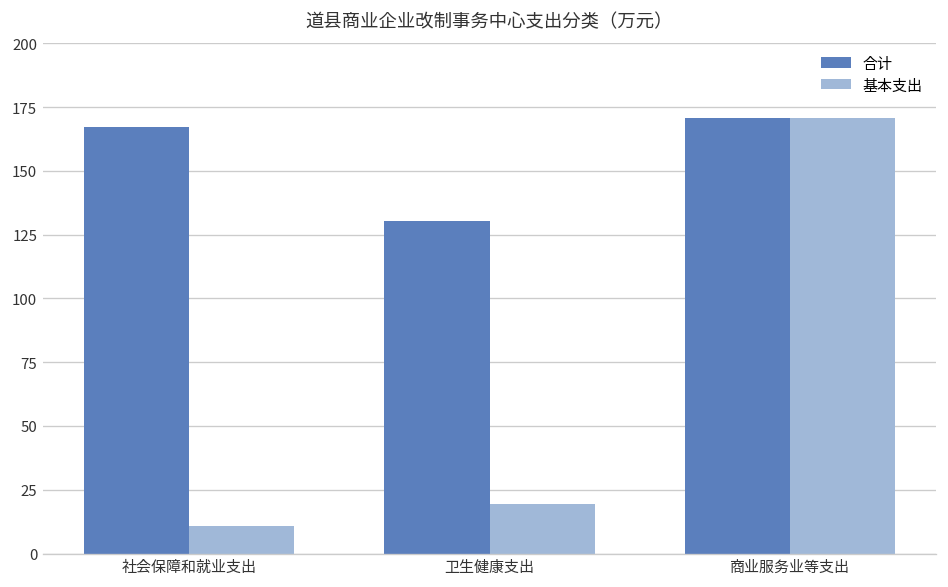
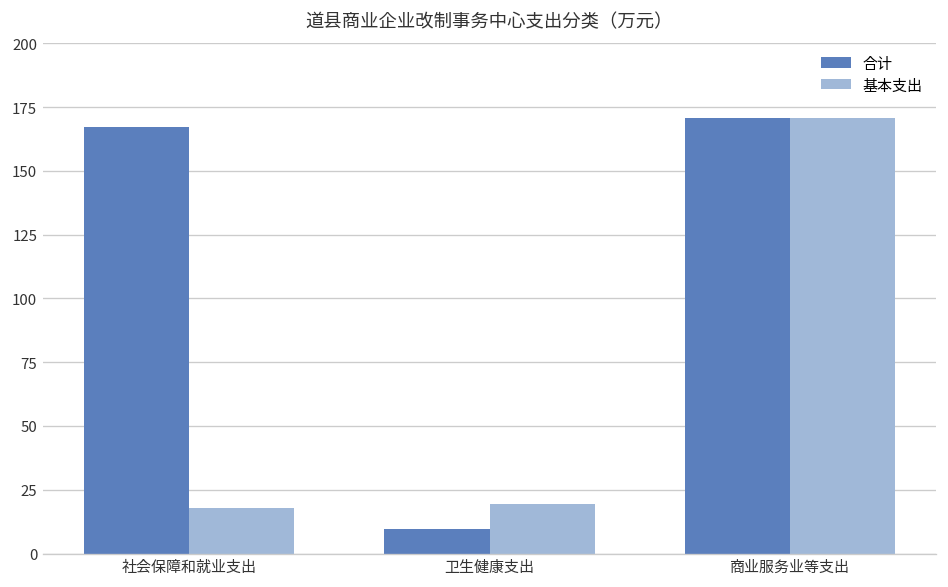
  {
    "合计": {
      "社会保障和就业支出": 167,
-     "卫生健康支出": 131,
+     "卫生健康支出": 10,
      "商业服务业等支出": 171
    },
    "基本支出": {
-     "社会保障和就业支出": 11,
+     "社会保障和就业支出": 18,
      "卫生健康支出": 20,
      "商业服务业等支出": 171
    }
  }
